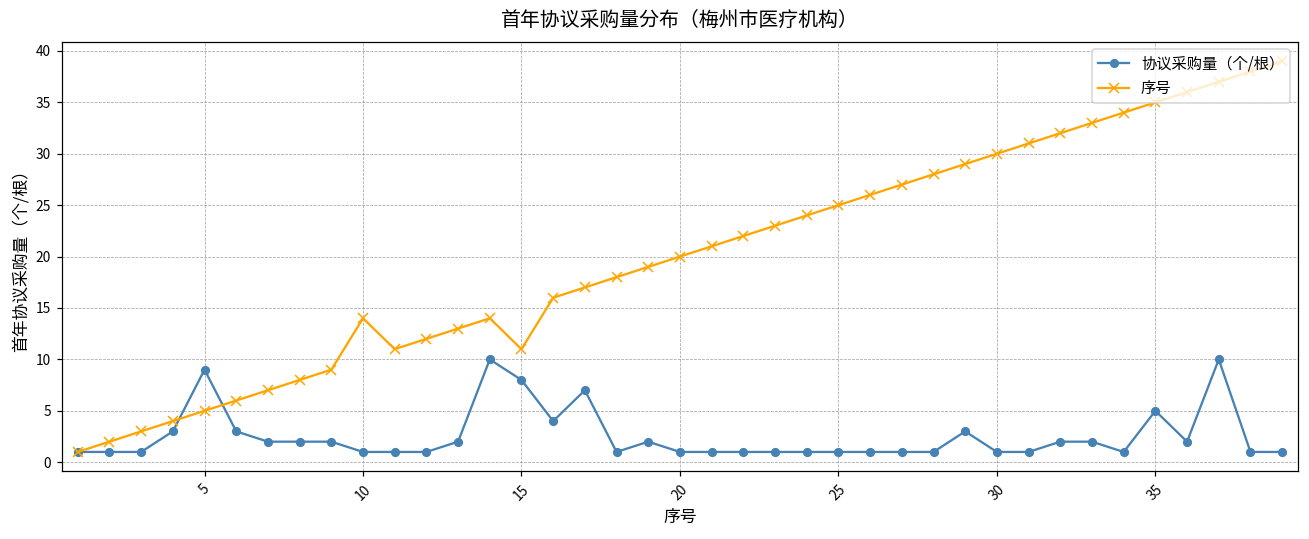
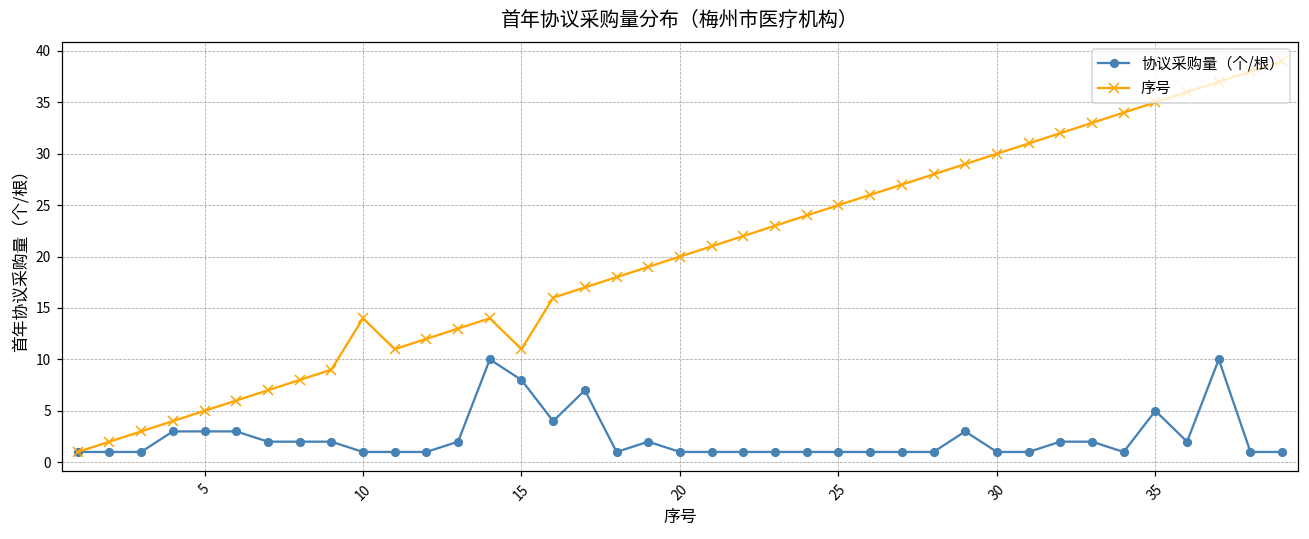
  {
    "协议采购量（个/根）": {
-     "5": 9,
+     "5": 3,
      "10": 1,
      "15": 8,
      "20": 1,
      "25": 1,
      "30": 1,
      "35": 5
    },
    "序号": {
      "5": 5,
      "10": 14,
      "15": 11,
      "20": 20,
      "25": 25,
      "30": 30,
      "35": 35
    }
  }
